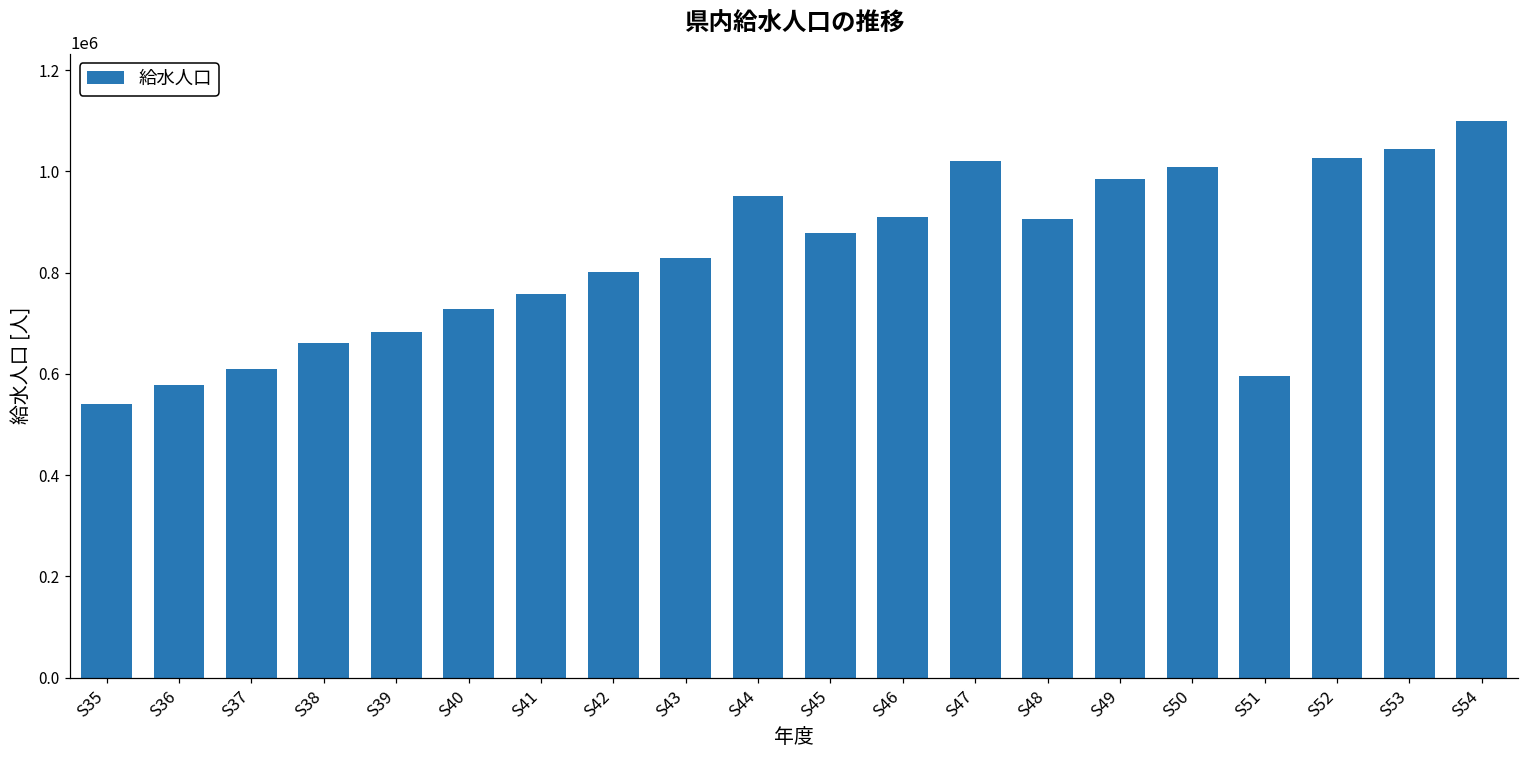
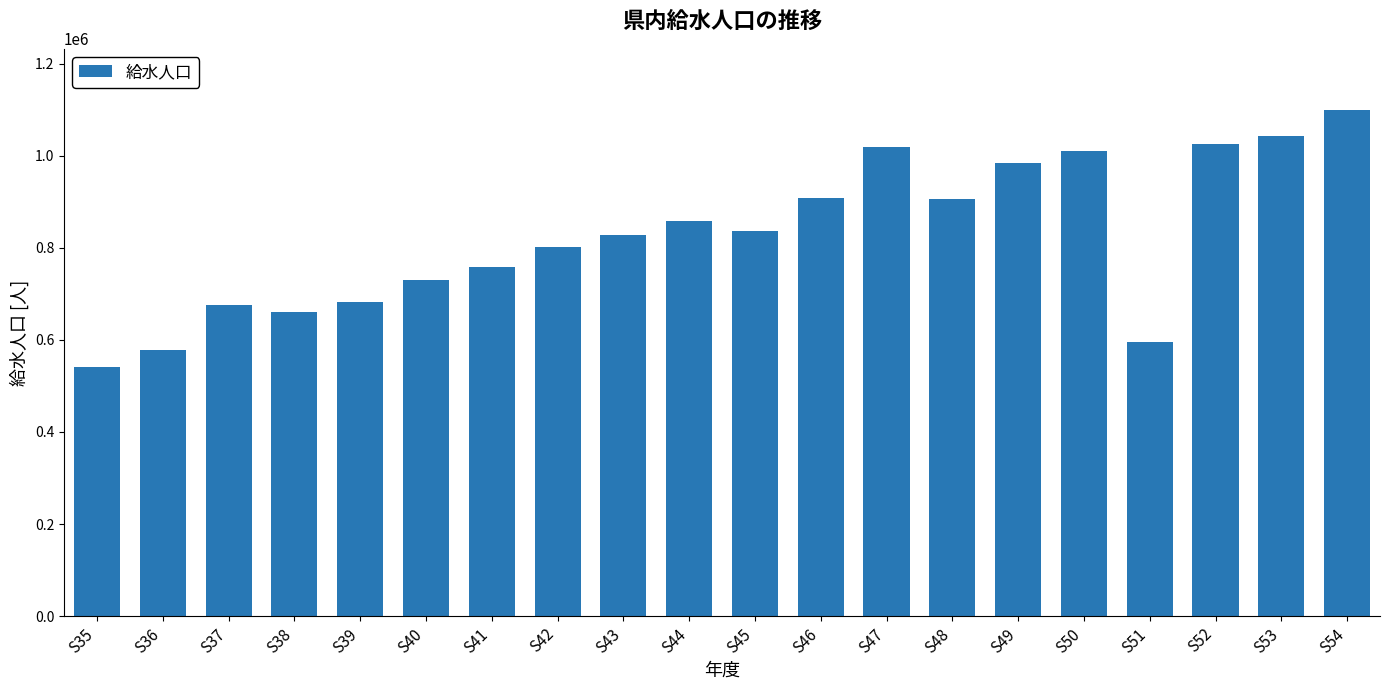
  {
    "S35": 540000,
    "S36": 580000,
-   "S37": 610000,
+   "S37": 680000,
    "S38": 660000,
    "S39": 680000,
    "S40": 730000,
    "S41": 760000,
    "S42": 800000,
    "S43": 830000,
-   "S44": 950000,
-   "S45": 880000,
+   "S44": 860000,
+   "S45": 840000,
    "S46": 910000,
    "S47": 1020000,
    "S48": 910000,
    "S49": 980000,
    "S50": 1010000,
    "S51": 600000,
    "S52": 1030000,
    "S53": 1040000,
    "S54": 1100000
  }
